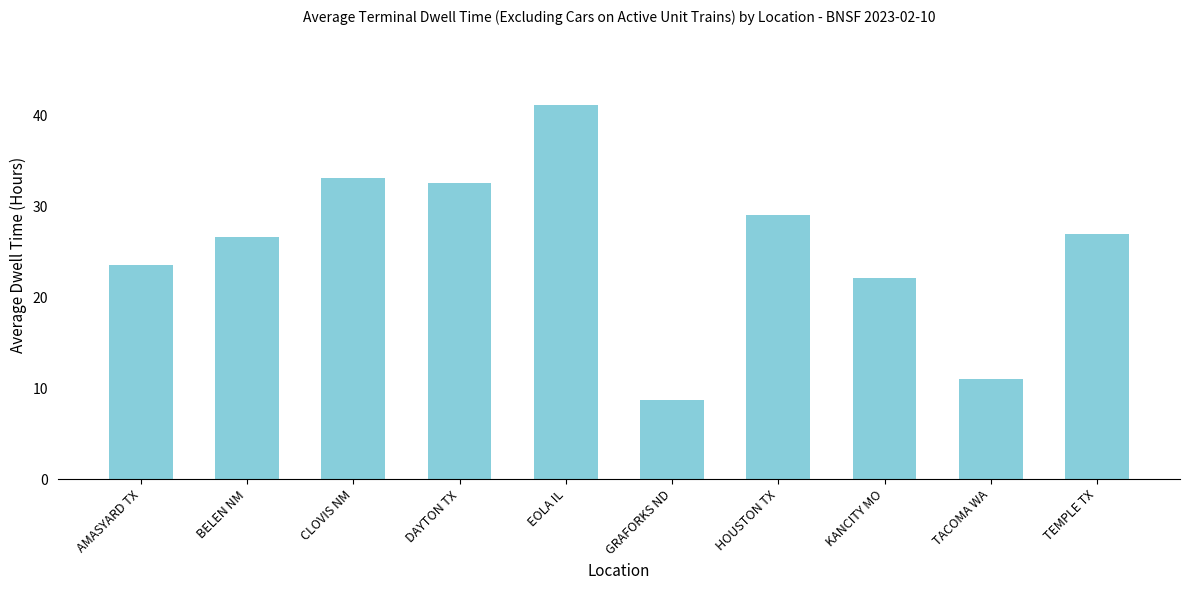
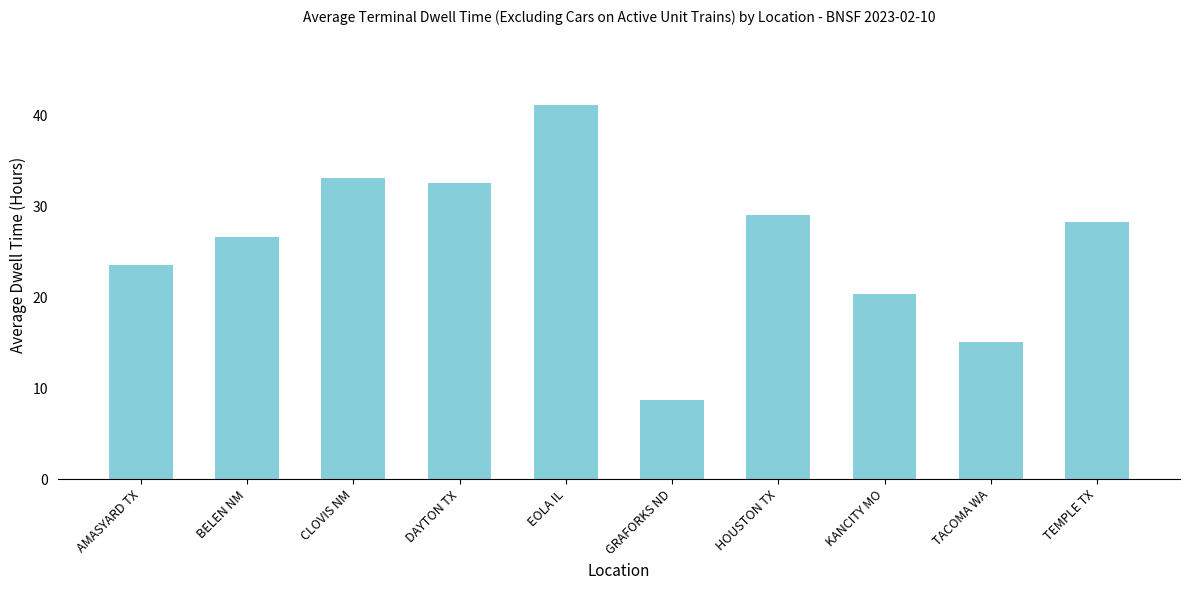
  {
    "AMASYARD TX": 24,
    "BELEN NM": 27,
    "CLOVIS NM": 33,
    "DAYTON TX": 33,
    "EOLA IL": 41,
    "GRAFORKS ND": 9,
    "HOUSTON TX": 29,
-   "KANCITY MO": 22,
-   "TACOMA WA": 11,
-   "TEMPLE TX": 27
+   "KANCITY MO": 20,
+   "TACOMA WA": 15,
+   "TEMPLE TX": 28
  }
